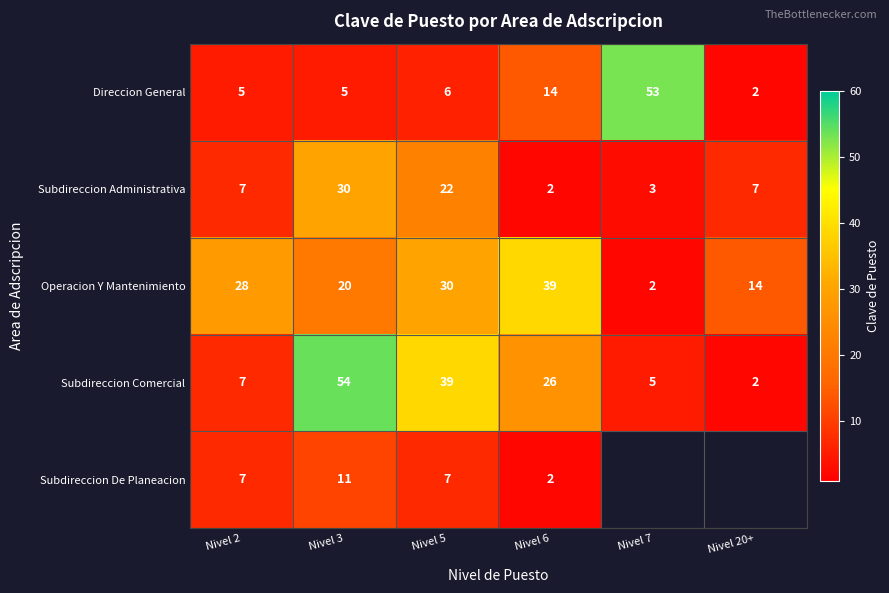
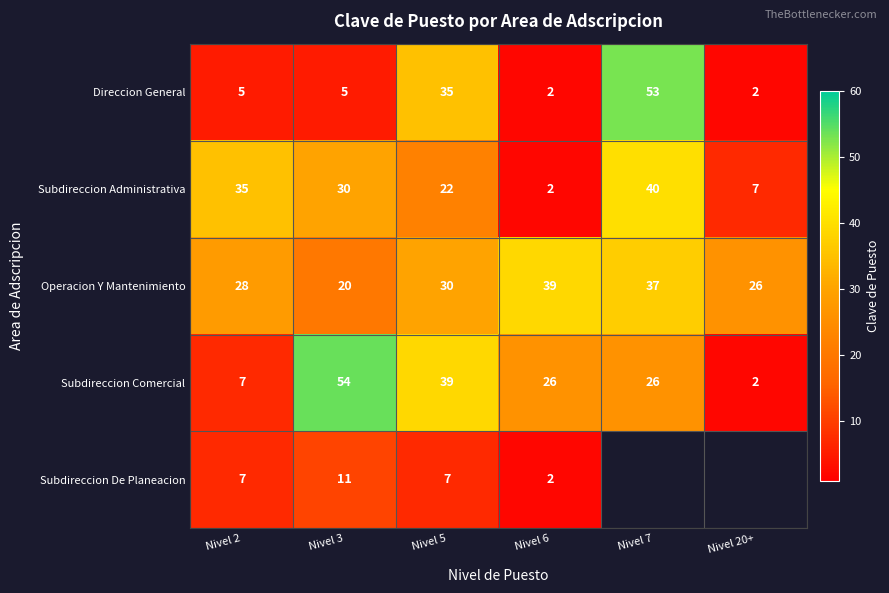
  {
    "Direccion General": {
      "Nivel 2": 5,
      "Nivel 3": 5,
-     "Nivel 5": 6,
-     "Nivel 6": 14,
+     "Nivel 5": 35,
+     "Nivel 6": 2,
      "Nivel 7": 53,
      "Nivel 20+": 2
    },
    "Subdireccion Administrativa": {
-     "Nivel 2": 7,
+     "Nivel 2": 35,
      "Nivel 3": 30,
      "Nivel 5": 22,
      "Nivel 6": 2,
-     "Nivel 7": 3,
+     "Nivel 7": 40,
      "Nivel 20+": 7
    },
    "Operacion Y Mantenimiento": {
      "Nivel 2": 28,
      "Nivel 3": 20,
      "Nivel 5": 30,
      "Nivel 6": 39,
-     "Nivel 7": 2,
-     "Nivel 20+": 14
+     "Nivel 7": 37,
+     "Nivel 20+": 26
    },
    "Subdireccion Comercial": {
      "Nivel 2": 7,
      "Nivel 3": 54,
      "Nivel 5": 39,
      "Nivel 6": 26,
-     "Nivel 7": 5,
+     "Nivel 7": 26,
      "Nivel 20+": 2
    },
    "Subdireccion De Planeacion": {
      "Nivel 2": 7,
      "Nivel 3": 11,
      "Nivel 5": 7,
      "Nivel 6": 2
    }
  }
